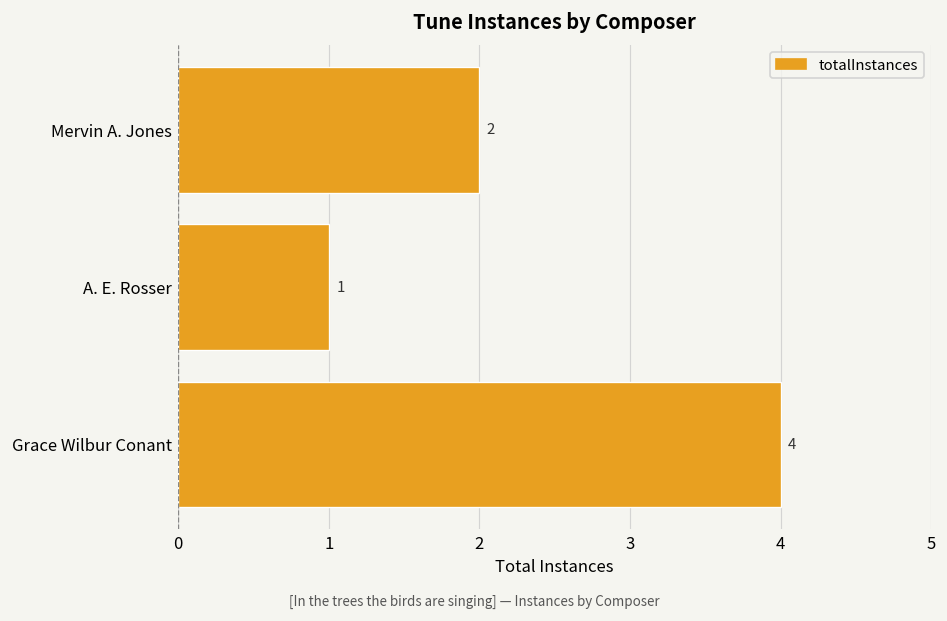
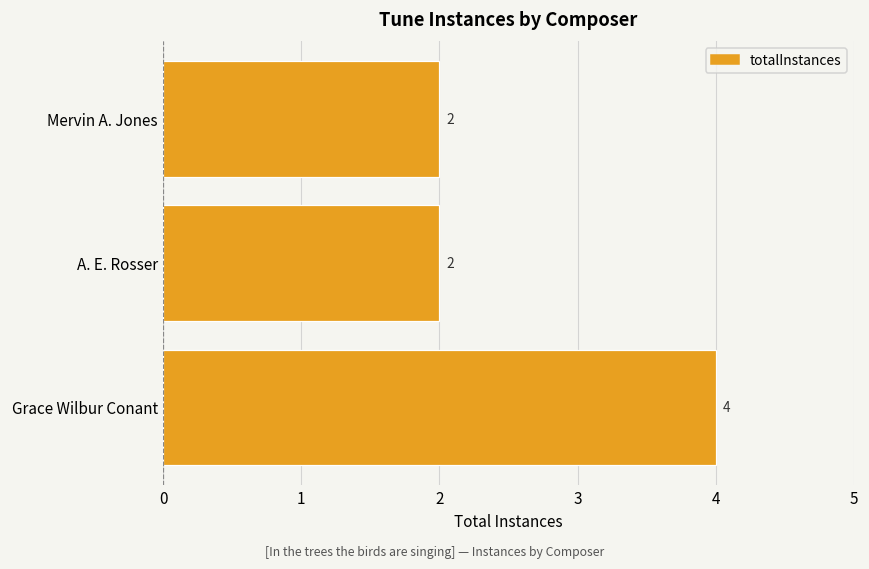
  {
    "Mervin A. Jones": 2,
-   "A. E. Rosser": 1,
+   "A. E. Rosser": 2,
    "Grace Wilbur Conant": 4
  }
